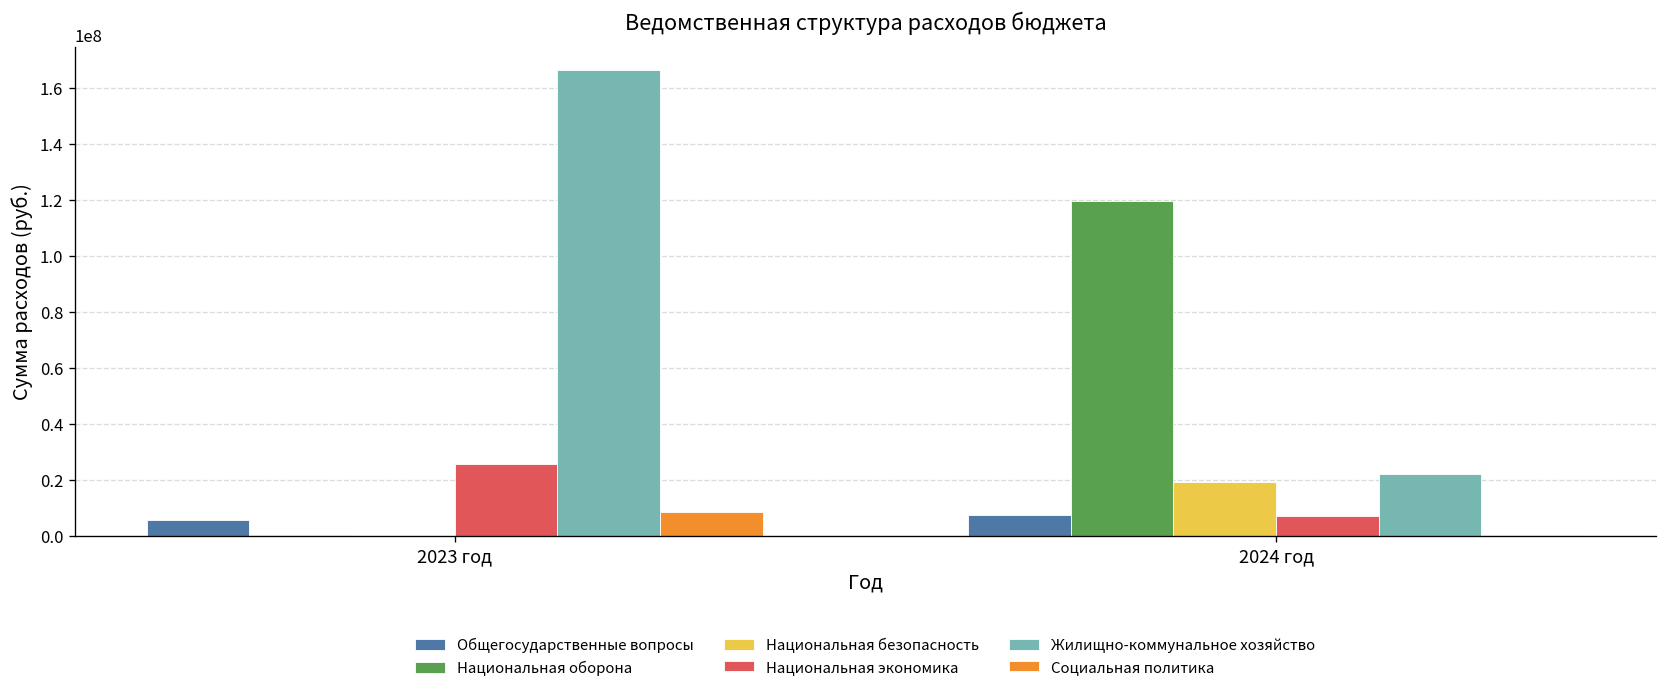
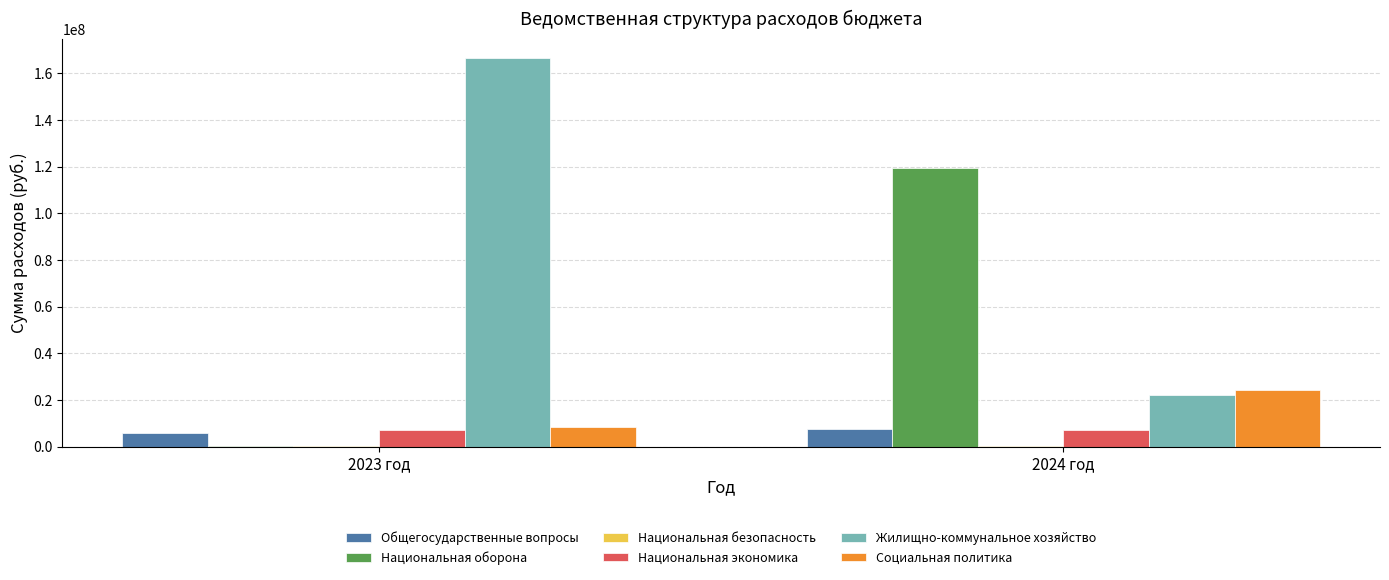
  {
    "Общегосударственные вопросы": {
      "2023 год": 6000000,
      "2024 год": 8000000
    },
    "Национальная оборона": {
      "2024 год": 120000000
    },
    "Национальная безопасность": {
-     "2024 год": 19000000
+     "2024 год": 0
    },
    "Национальная экономика": {
-     "2023 год": 26000000,
+     "2023 год": 7000000,
      "2024 год": 7000000
    },
    "Жилищно-коммунальное хозяйство": {
      "2023 год": 166000000,
      "2024 год": 22000000
    },
    "Социальная политика": {
      "2023 год": 8000000,
-     "2024 год": 0
+     "2024 год": 24000000
    }
  }
